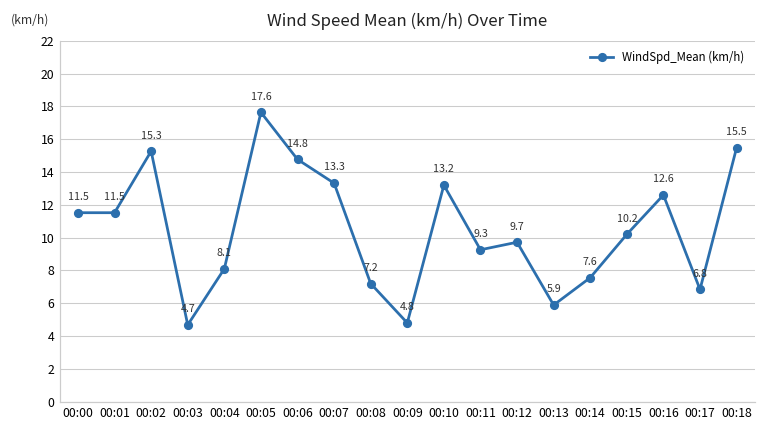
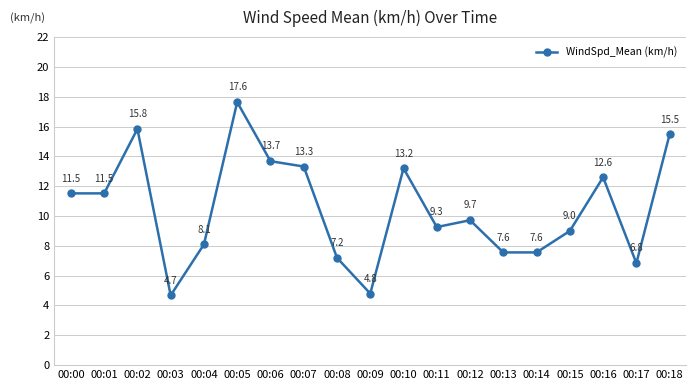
  {
    "00:00": 11.5,
    "00:01": 11.5,
-   "00:02": 15.3,
+   "00:02": 15.8,
    "00:03": 4.7,
    "00:04": 8.1,
    "00:05": 17.6,
-   "00:06": 14.8,
+   "00:06": 13.7,
    "00:07": 13.3,
    "00:08": 7.2,
    "00:09": 4.8,
    "00:10": 13.2,
    "00:11": 9.3,
    "00:12": 9.7,
-   "00:13": 5.9,
+   "00:13": 7.6,
    "00:14": 7.6,
-   "00:15": 10.2,
+   "00:15": 9.0,
    "00:16": 12.6,
    "00:17": 6.8,
    "00:18": 15.5
  }
